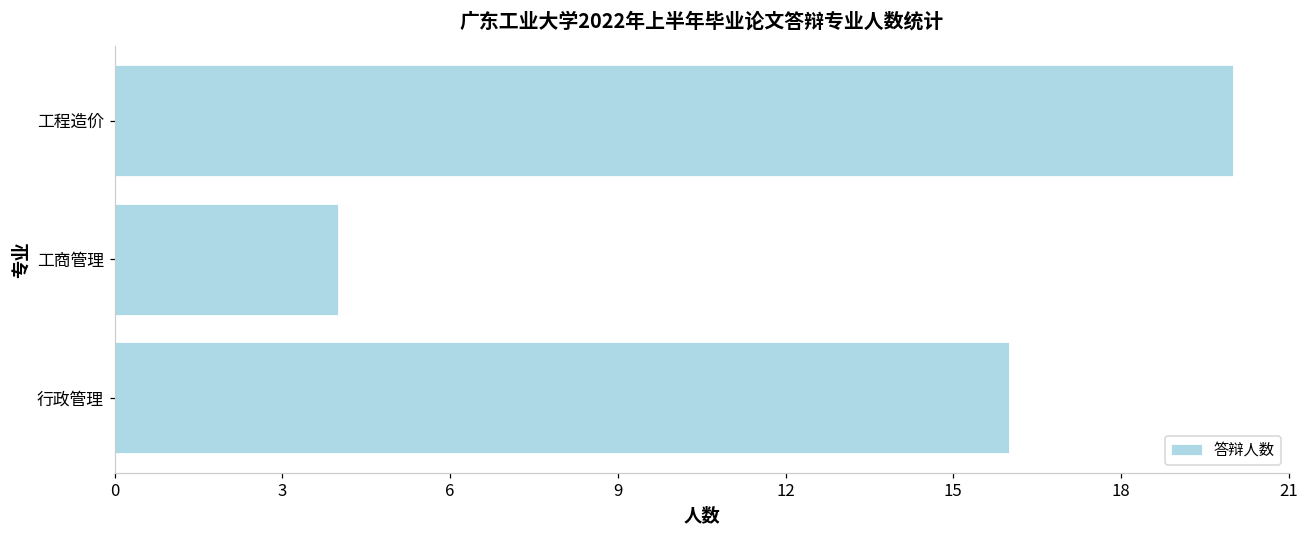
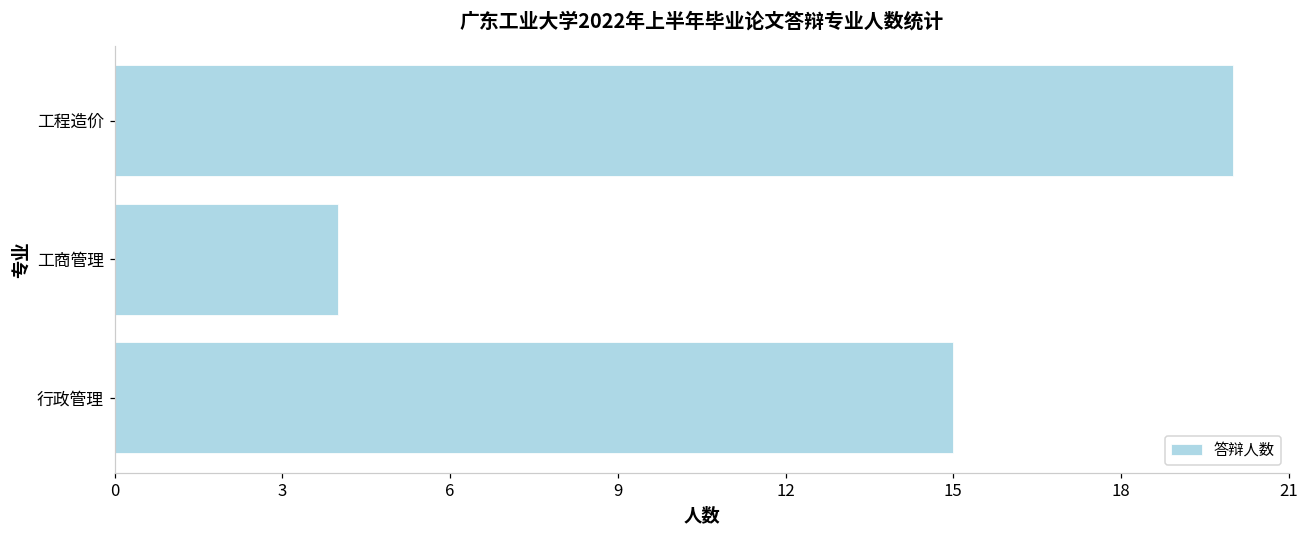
  {
    "工程造价": 20,
    "工商管理": 4,
-   "行政管理": 16
+   "行政管理": 15
  }
